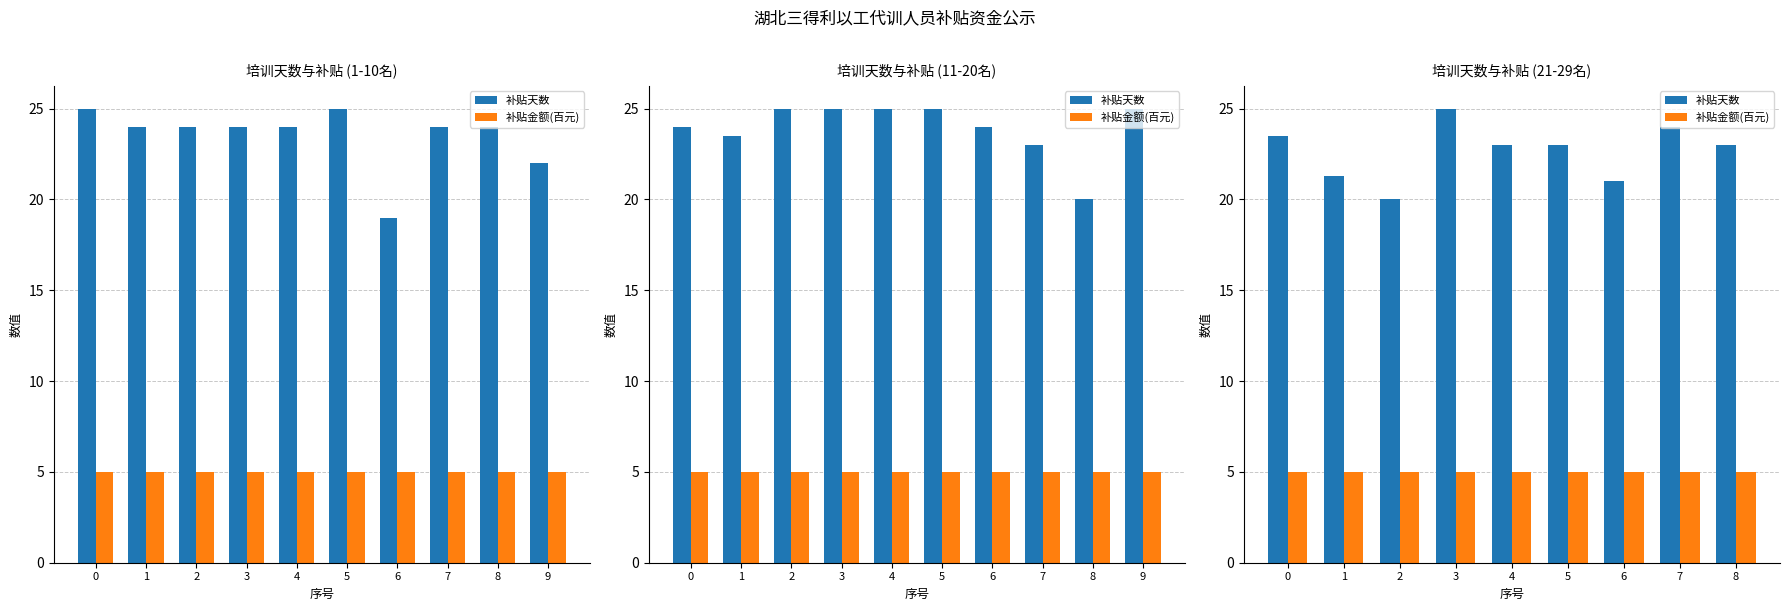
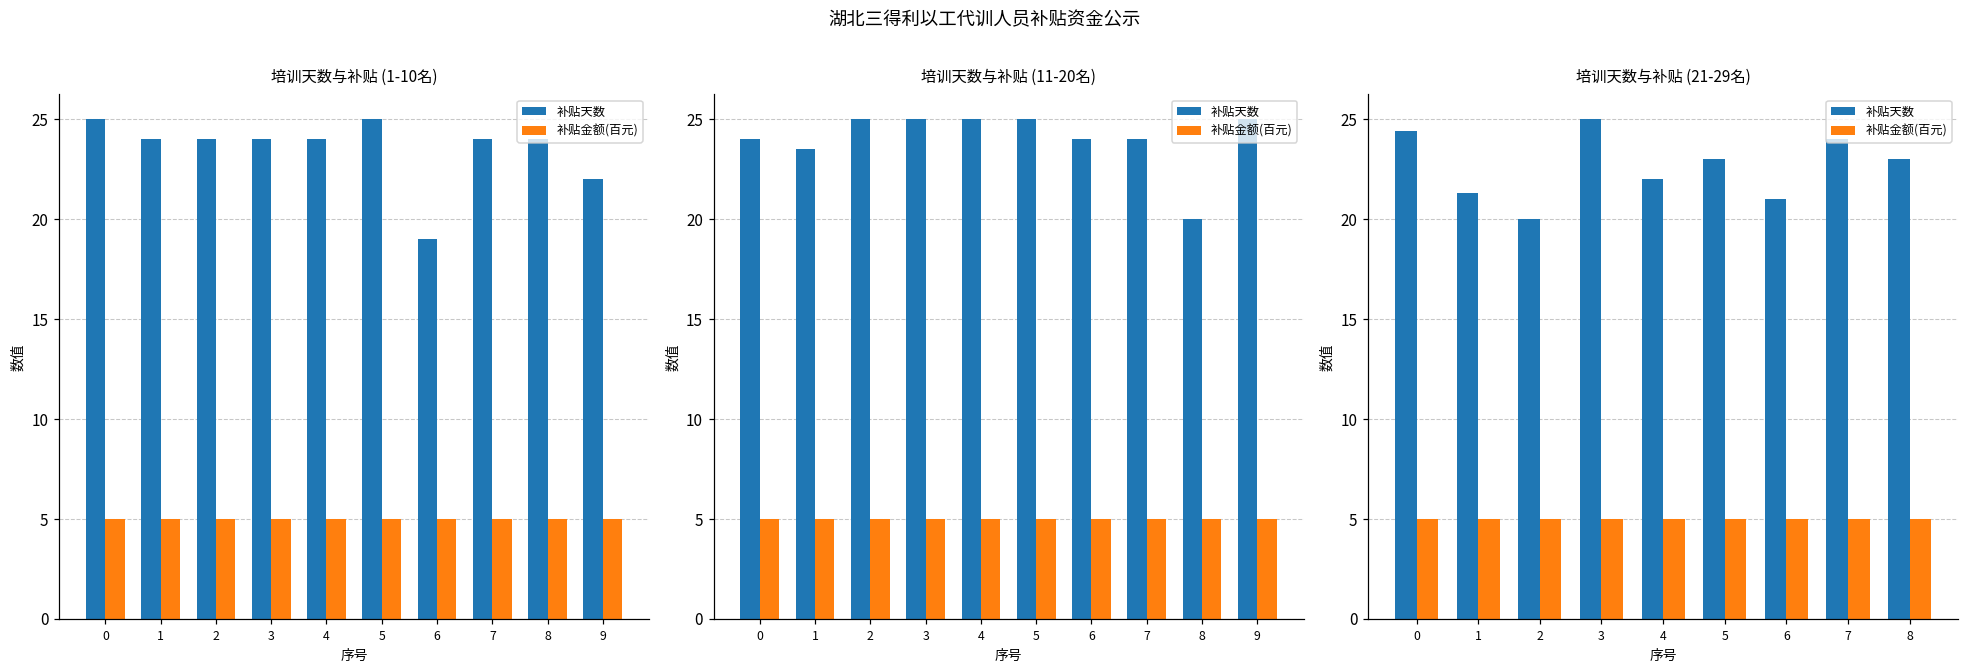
  {
    "培训天数与补贴 (1-10名)": {
      "补贴天数": {
        "0": 25.0,
        "1": 24.0,
        "2": 24.0,
        "3": 24.0,
        "4": 24.0,
        "5": 25.0,
        "6": 19.0,
        "7": 24.0,
        "9": 22.0
      },
      "补贴金额(百元)": {
        "0": 5.0,
        "1": 5.0,
        "2": 5.0,
        "3": 5.0,
        "4": 5.0,
        "5": 5.0,
        "6": 5.0,
        "7": 5.0,
        "8": 5.0,
        "9": 5.0
      }
    },
    "培训天数与补贴 (11-20名)": {
      "补贴天数": {
        "0": 24,
        "1": 23.5,
        "2": 25,
        "3": 25,
        "4": 25,
        "5": 25,
        "6": 24,
-       "7": 23,
+       "7": 24,
        "8": 20
      },
      "补贴金额(百元)": {
        "0": 5,
        "1": 5,
        "2": 5,
        "3": 5,
        "4": 5,
        "5": 5,
        "6": 5,
        "7": 5,
        "8": 5,
        "9": 5
      }
    },
    "培训天数与补贴 (21-29名)": {
      "补贴天数": {
-       "0": 23.5,
+       "0": 24.4,
        "1": 21.3,
        "2": 20.0,
        "3": 25.0,
-       "4": 23,
+       "4": 22,
        "5": 23.0,
        "6": 21.0,
        "8": 23.0
      },
      "补贴金额(百元)": {
        "0": 5.0,
        "1": 5.0,
        "2": 5.0,
        "3": 5.0,
        "4": 5.0,
        "5": 5.0,
        "6": 5.0,
        "7": 5.0,
        "8": 5.0
      }
    }
  }
